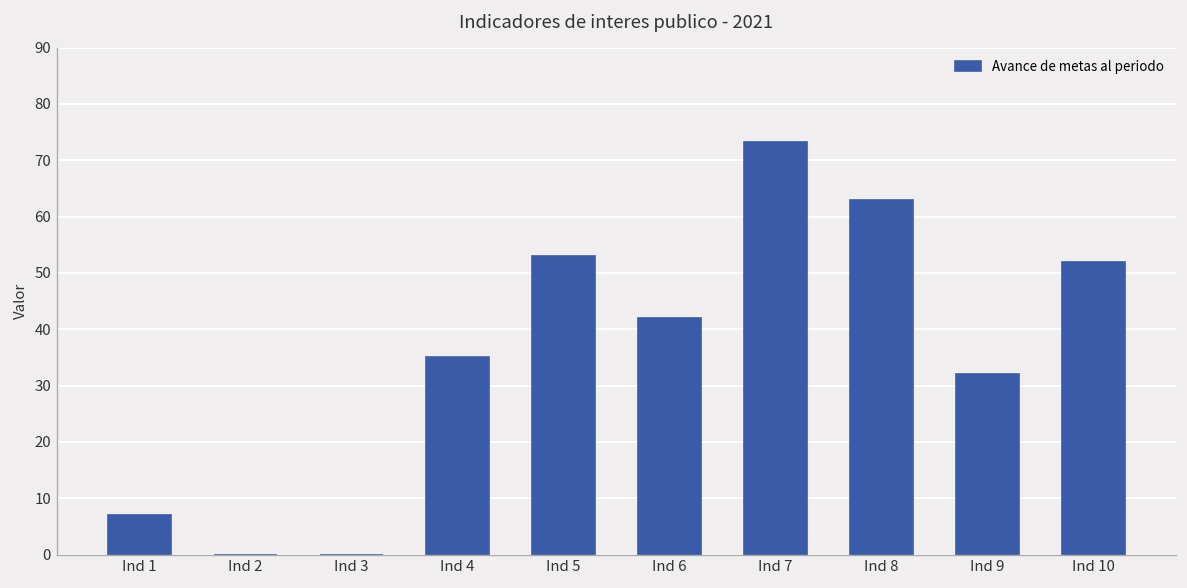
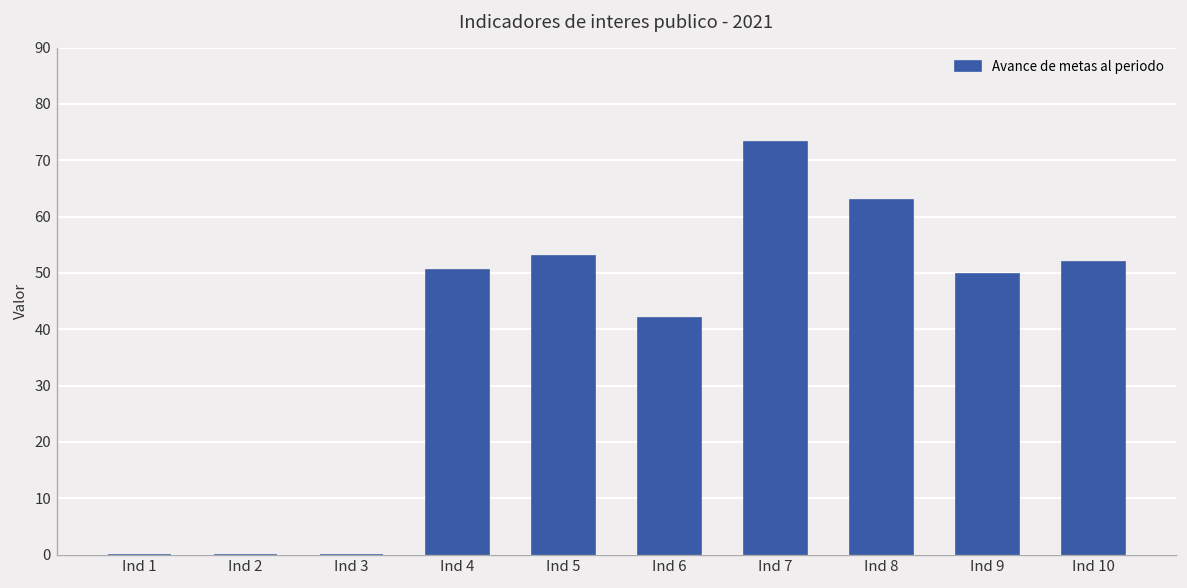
  {
-   "Ind 1": 7,
+   "Ind 1": 0,
    "Ind 2": 0,
    "Ind 3": 0,
-   "Ind 4": 35,
+   "Ind 4": 51,
    "Ind 5": 53,
    "Ind 6": 42,
    "Ind 7": 73,
    "Ind 8": 63,
-   "Ind 9": 32,
+   "Ind 9": 50,
    "Ind 10": 52
  }
